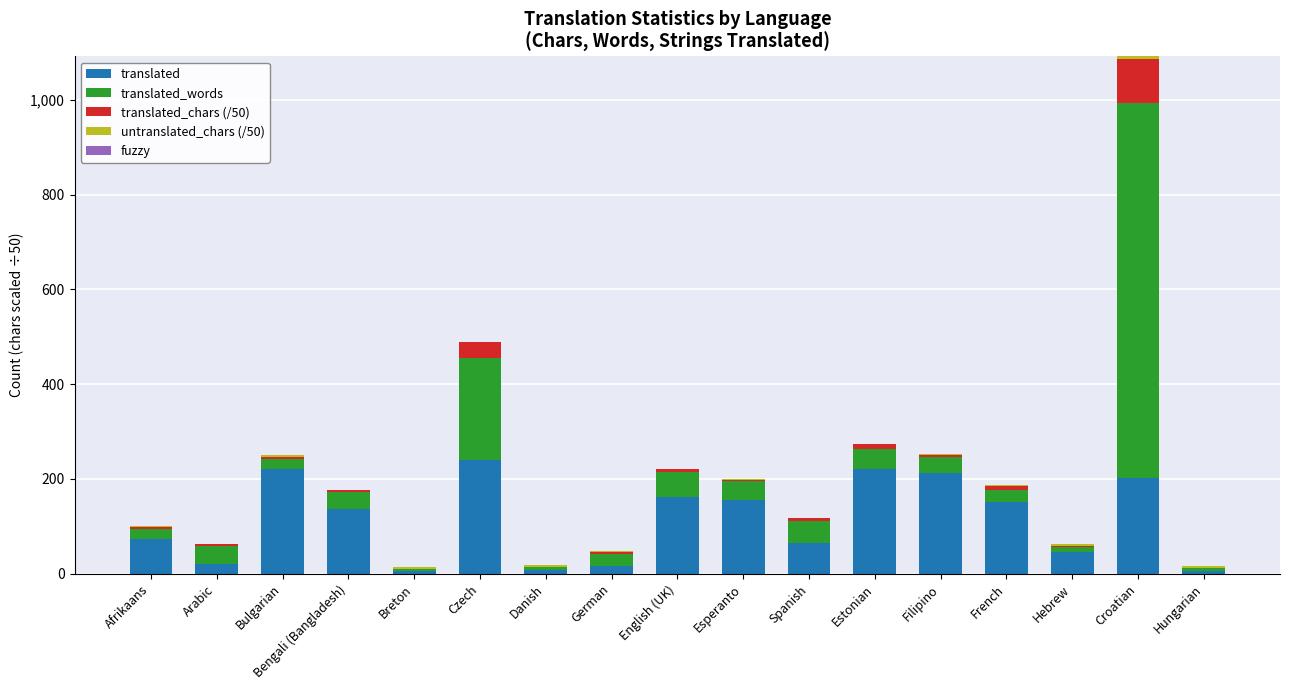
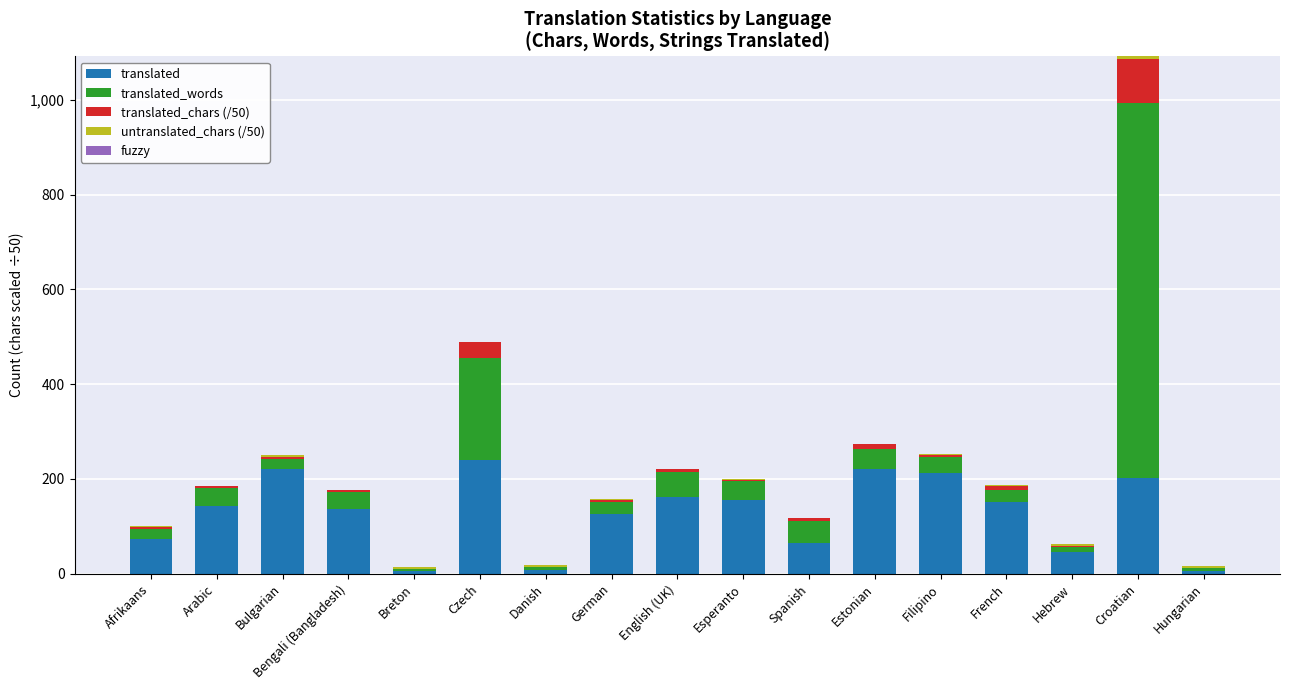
  {
    "translated": {
      "Afrikaans": 70,
-     "Arabic": 20,
+     "Arabic": 140,
      "Bulgarian": 220,
      "Bengali (Bangladesh)": 140,
      "Czech": 240,
      "Danish": 10,
-     "German": 20,
+     "German": 130,
      "English (UK)": 160,
      "Esperanto": 160,
      "Spanish": 60,
      "Estonian": 220,
      "Filipino": 210,
      "French": 150,
      "Hebrew": 50,
      "Croatian": 200,
      "Hungarian": 10
    },
    "translated_words": {
      "Afrikaans": 20,
      "Arabic": 40,
      "Bulgarian": 20,
      "Bengali (Bangladesh)": 40,
      "Czech": 220,
      "Danish": 10,
      "German": 30,
      "English (UK)": 50,
      "Esperanto": 40,
      "Spanish": 50,
      "Estonian": 40,
      "Filipino": 30,
      "French": 30,
      "Hebrew": 10,
      "Croatian": 790,
      "Hungarian": 10
    },
    "translated_chars (/50)": {
      "Czech": 30,
      "English (UK)": 10,
      "Spanish": 10,
      "Estonian": 10,
      "French": 10,
      "Croatian": 90
    },
    "fuzzy": {
      "Afrikaans": 0,
      "Arabic": 0,
      "Bulgarian": 0,
      "Bengali (Bangladesh)": 0,
      "Breton": 0,
      "Czech": 0,
      "Danish": 0,
      "German": 0,
      "English (UK)": 0,
      "Esperanto": 0,
      "Spanish": 0,
      "Estonian": 0,
      "Filipino": 0,
      "French": 0,
      "Hebrew": 0,
      "Croatian": 0,
      "Hungarian": 0
    }
  }
